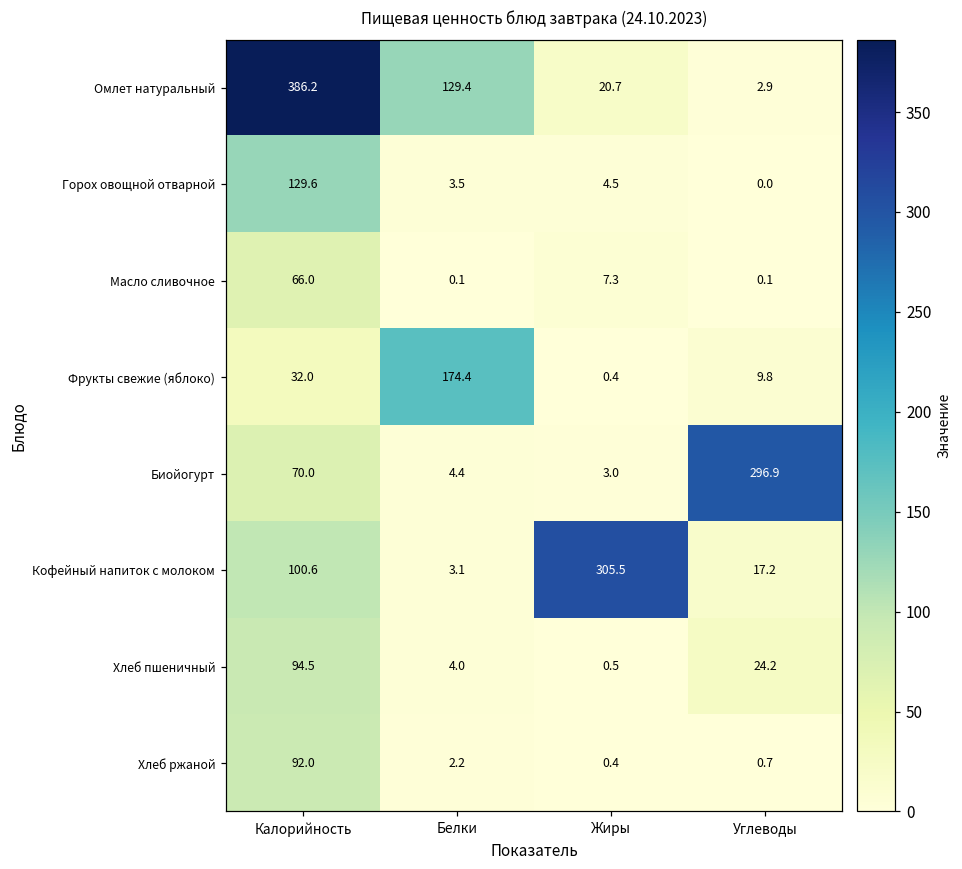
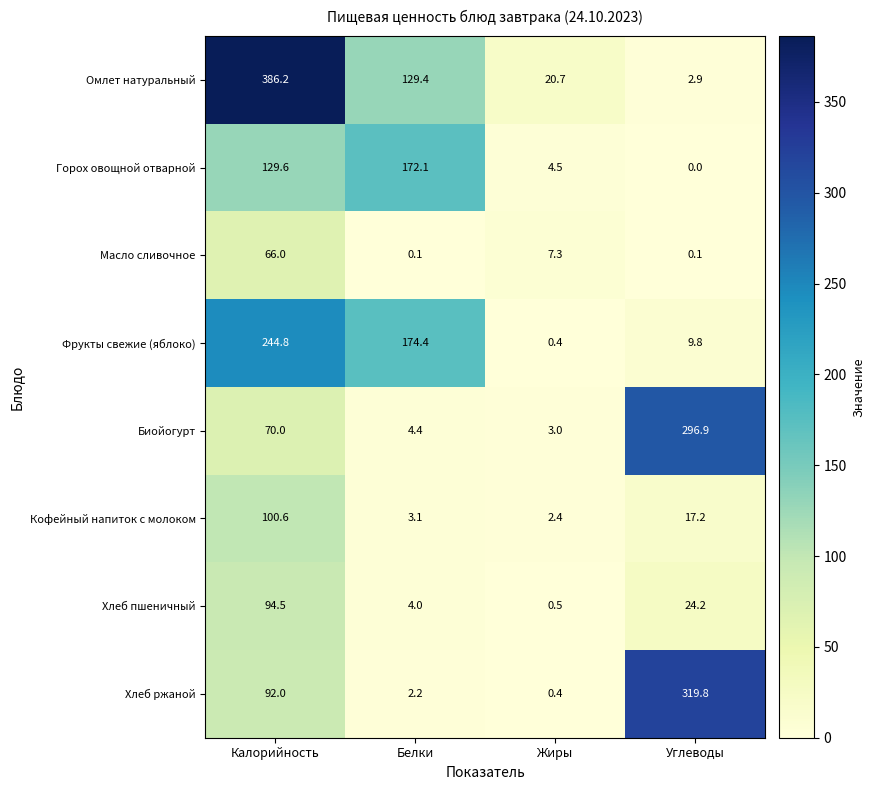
  {
    "Омлет натуральный": {
      "Калорийность": 386.2,
      "Белки": 129.4,
      "Жиры": 20.7,
      "Углеводы": 2.9
    },
    "Горох овощной отварной": {
      "Калорийность": 129.6,
-     "Белки": 3.5,
+     "Белки": 172.1,
      "Жиры": 4.5,
      "Углеводы": 0.0
    },
    "Масло сливочное": {
      "Калорийность": 66.0,
      "Белки": 0.1,
      "Жиры": 7.3,
      "Углеводы": 0.1
    },
    "Фрукты свежие (яблоко)": {
-     "Калорийность": 32.0,
+     "Калорийность": 244.8,
      "Белки": 174.4,
      "Жиры": 0.4,
      "Углеводы": 9.8
    },
    "Биойогурт": {
      "Калорийность": 70.0,
      "Белки": 4.4,
      "Жиры": 3.0,
      "Углеводы": 296.9
    },
    "Кофейный напиток с молоком": {
      "Калорийность": 100.6,
      "Белки": 3.1,
-     "Жиры": 305.5,
+     "Жиры": 2.4,
      "Углеводы": 17.2
    },
    "Хлеб пшеничный": {
      "Калорийность": 94.5,
      "Белки": 4.0,
      "Жиры": 0.5,
      "Углеводы": 24.2
    },
    "Хлеб ржаной": {
      "Калорийность": 92.0,
      "Белки": 2.2,
      "Жиры": 0.4,
-     "Углеводы": 0.7
+     "Углеводы": 319.8
    }
  }
